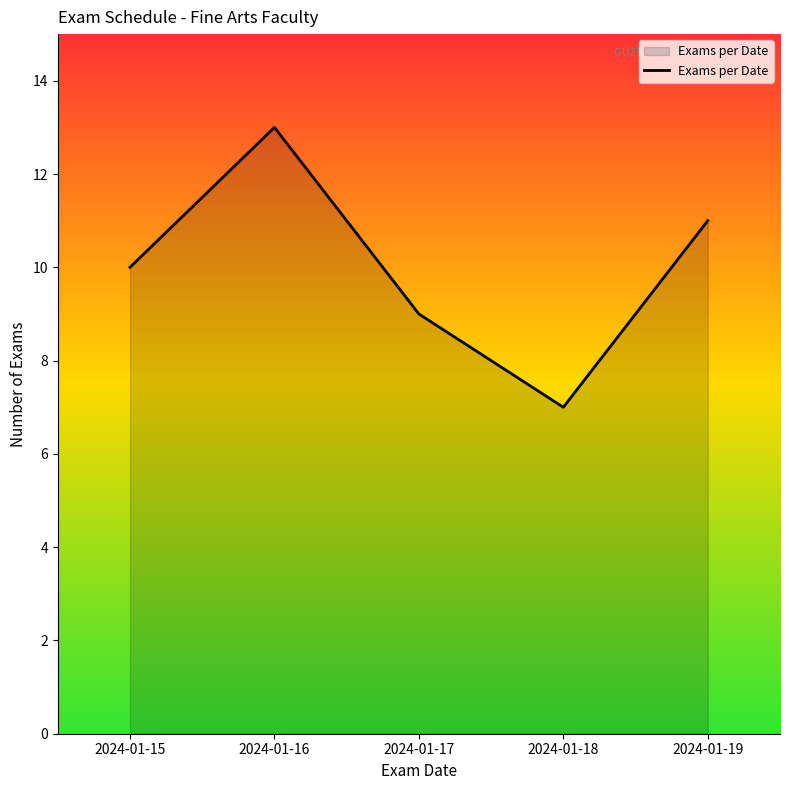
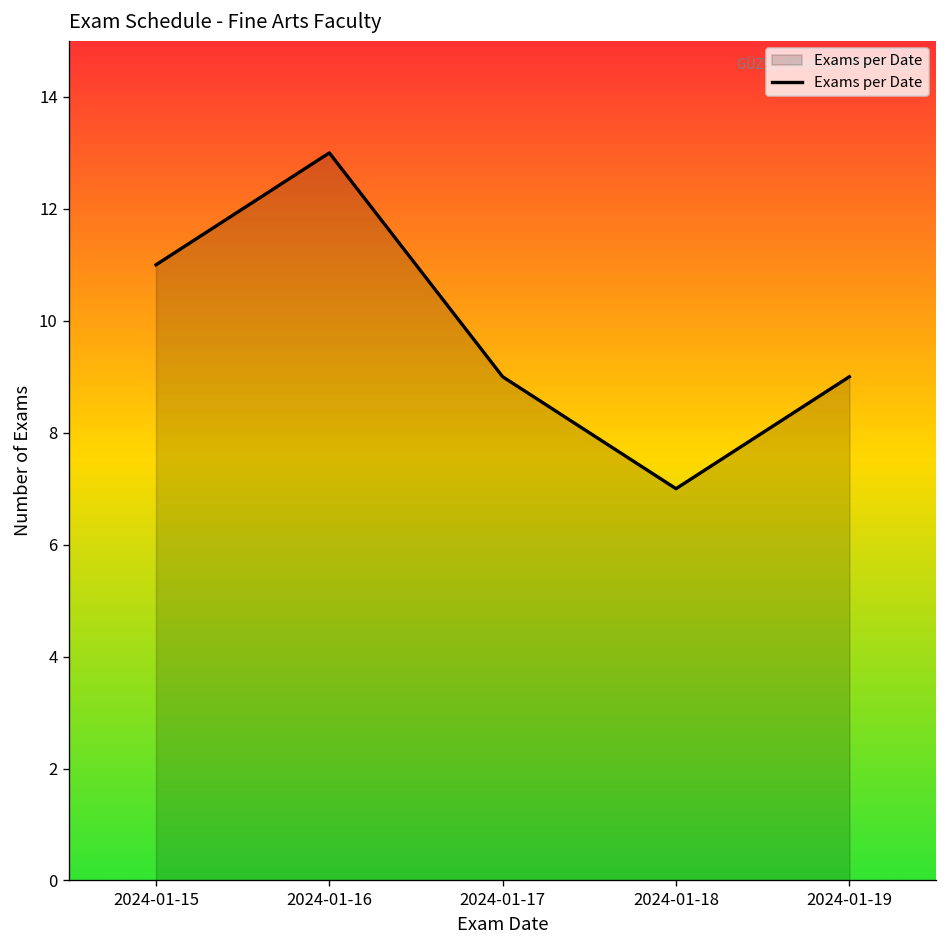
  {
-   "2024-01-15": 10,
+   "2024-01-15": 11,
    "2024-01-16": 13,
    "2024-01-17": 9,
    "2024-01-18": 7,
-   "2024-01-19": 11
+   "2024-01-19": 9
  }
